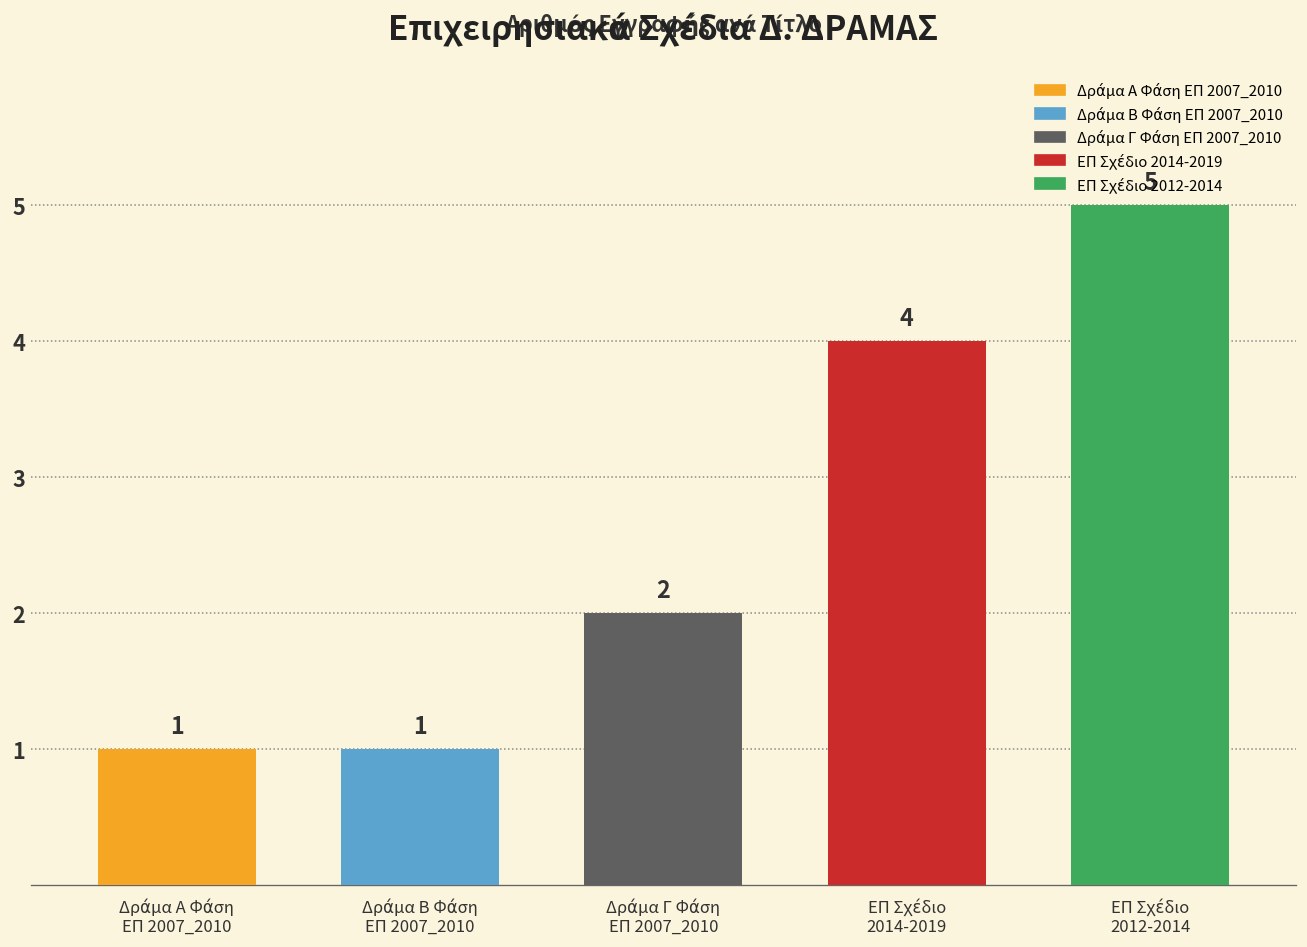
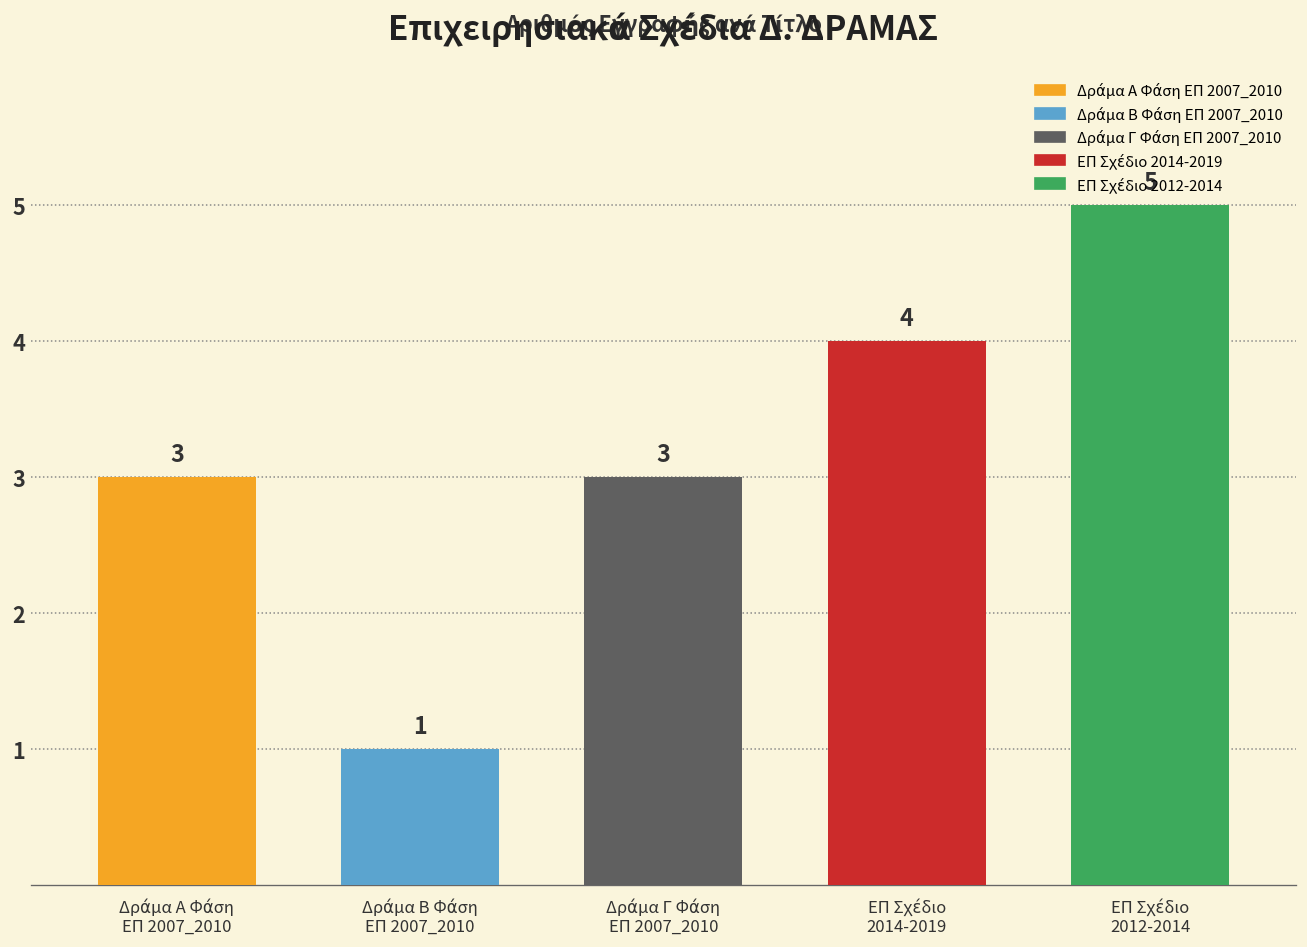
  {
-   "Δράμα Α Φάση ΕΠ 2007_2010": 1,
+   "Δράμα Α Φάση ΕΠ 2007_2010": 3,
    "Δράμα Β Φάση ΕΠ 2007_2010": 1,
-   "Δράμα Γ Φάση ΕΠ 2007_2010": 2,
+   "Δράμα Γ Φάση ΕΠ 2007_2010": 3,
    "ΕΠ Σχέδιο 2014-2019": 4,
    "ΕΠ Σχέδιο 2012-2014": 5
  }
